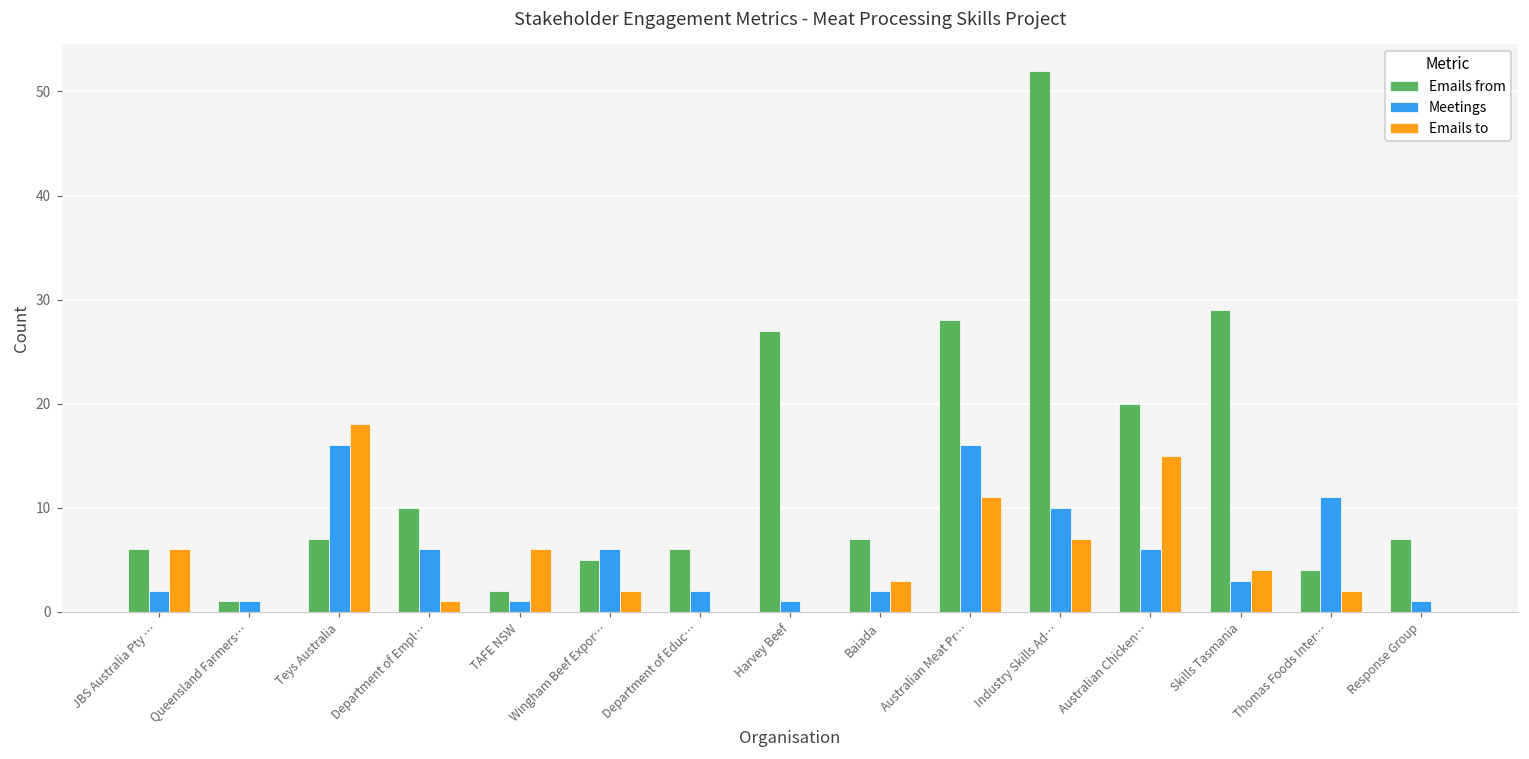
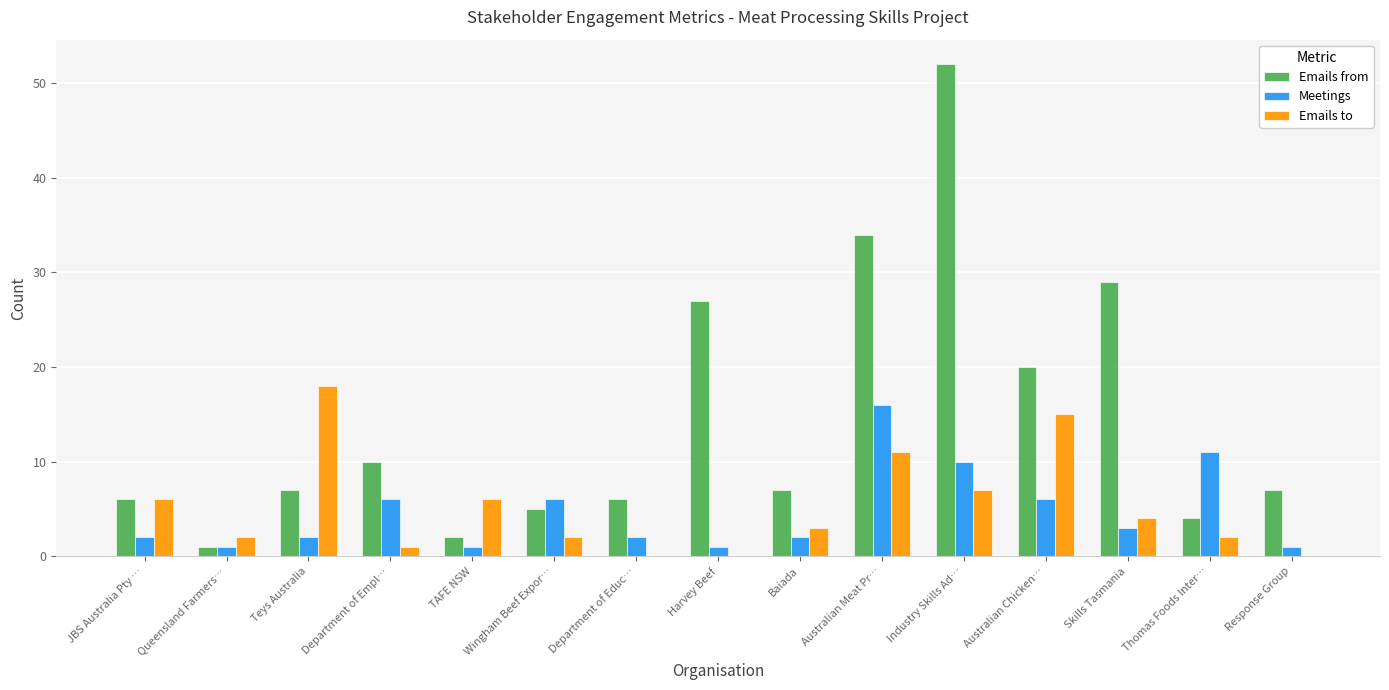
  {
    "Emails from": {
      "JBS Australia Pty …": 6,
      "Queensland Farmers…": 1,
      "Teys Australia": 7,
      "Department of Empl…": 10,
      "TAFE NSW": 2,
      "Wingham Beef Expor…": 5,
      "Department of Educ…": 6,
      "Harvey Beef": 27,
      "Baiada": 7,
-     "Australian Meat Pr…": 28,
+     "Australian Meat Pr…": 34,
      "Industry Skills Ad…": 52,
      "Australian Chicken…": 20,
      "Skills Tasmania": 29,
      "Thomas Foods Inter…": 4,
      "Response Group": 7
    },
    "Meetings": {
      "JBS Australia Pty …": 2,
      "Queensland Farmers…": 1,
-     "Teys Australia": 16,
+     "Teys Australia": 2,
      "Department of Empl…": 6,
      "TAFE NSW": 1,
      "Wingham Beef Expor…": 6,
      "Department of Educ…": 2,
      "Harvey Beef": 1,
      "Baiada": 2,
      "Australian Meat Pr…": 16,
      "Industry Skills Ad…": 10,
      "Australian Chicken…": 6,
      "Skills Tasmania": 3,
      "Thomas Foods Inter…": 11,
      "Response Group": 1
    },
    "Emails to": {
      "JBS Australia Pty …": 6,
-     "Queensland Farmers…": 0,
+     "Queensland Farmers…": 2,
      "Teys Australia": 18,
      "Department of Empl…": 1,
      "TAFE NSW": 6,
      "Wingham Beef Expor…": 2,
      "Department of Educ…": 0,
      "Harvey Beef": 0,
      "Baiada": 3,
      "Australian Meat Pr…": 11,
      "Industry Skills Ad…": 7,
      "Australian Chicken…": 15,
      "Skills Tasmania": 4,
      "Thomas Foods Inter…": 2,
      "Response Group": 0
    }
  }
